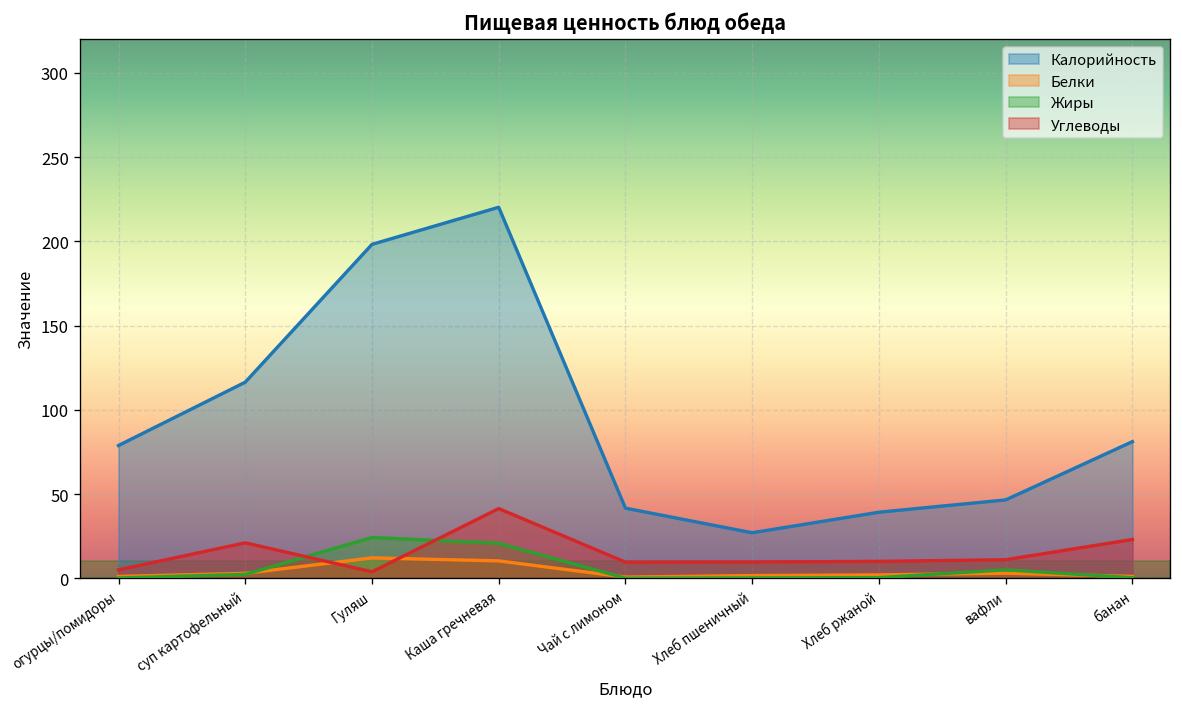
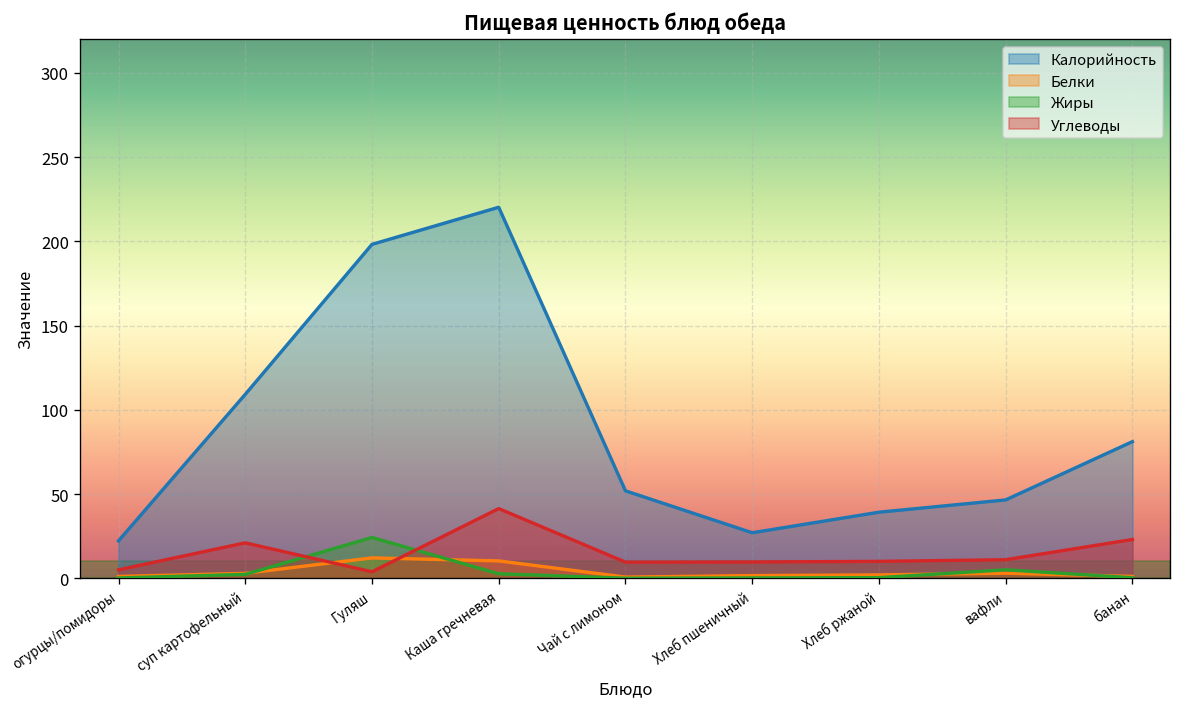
  {
    "Калорийность": {
-     "огурцы/помидоры": 79,
-     "суп картофельный": 116,
+     "огурцы/помидоры": 22,
+     "суп картофельный": 109,
      "Гуляш": 198,
      "Каша гречневая": 220,
-     "Чай с лимоном": 42,
+     "Чай с лимоном": 52,
      "Хлеб пшеничный": 27,
      "Хлеб ржаной": 39,
      "вафли": 47,
      "банан": 81
    },
    "Жиры": {
      "Гуляш": 24,
-     "Каша гречневая": 21,
+     "Каша гречневая": 3,
      "вафли": 5
    }
  }
